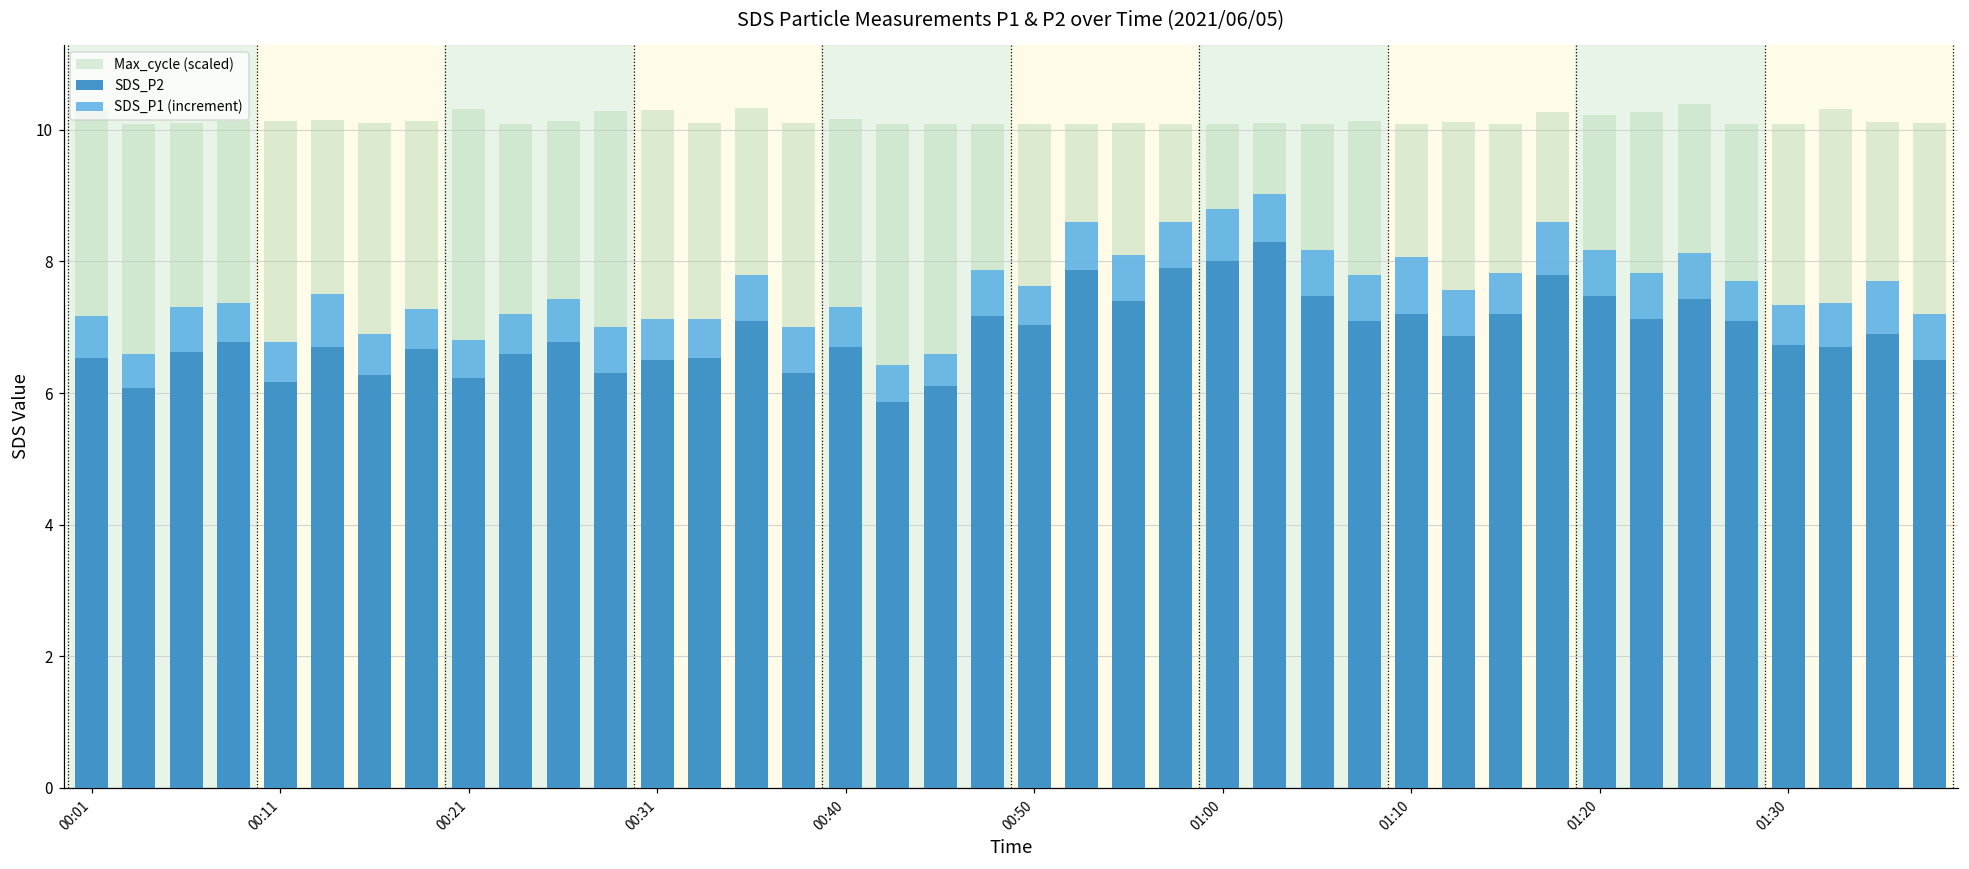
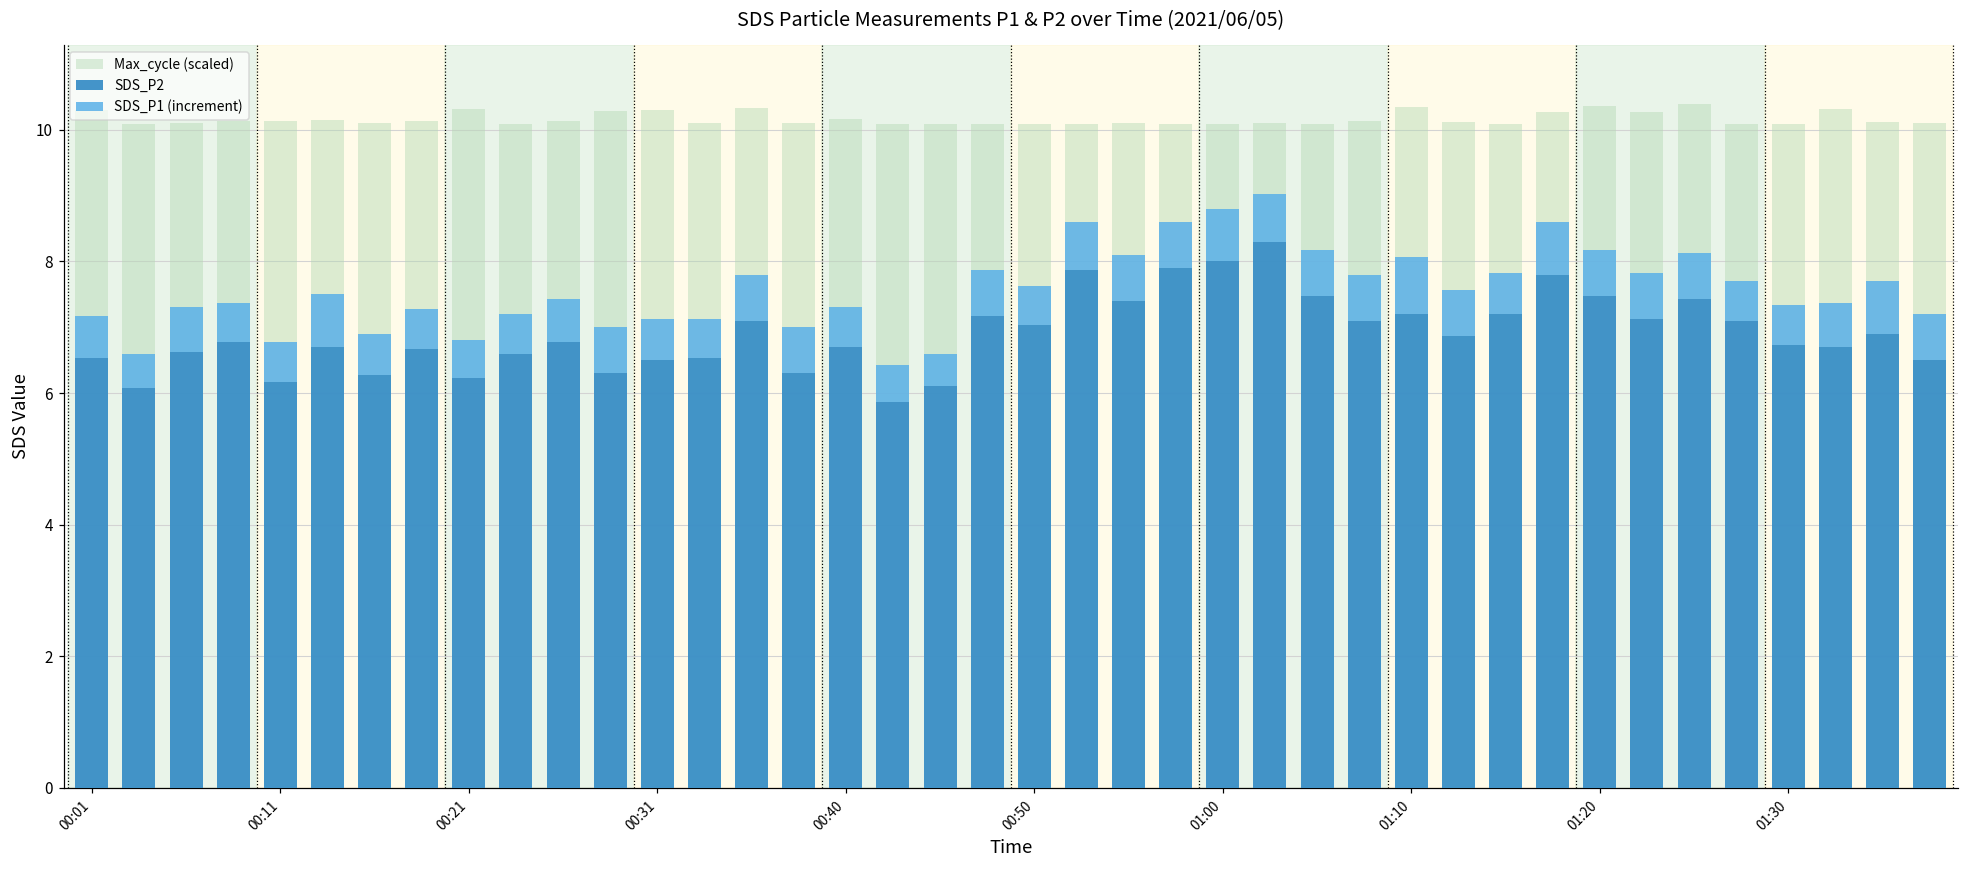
  {
    "Max_cycle (scaled)": {
      "00:11": 10.1,
      "00:21": 10.3,
      "00:31": 10.3,
      "00:40": 10.2,
      "00:50": 10.1,
      "01:00": 10.1,
-     "01:10": 10.1,
-     "01:20": 10.2,
+     "01:10": 10.3,
+     "01:20": 10.4,
      "01:30": 10.1
    }
  }
